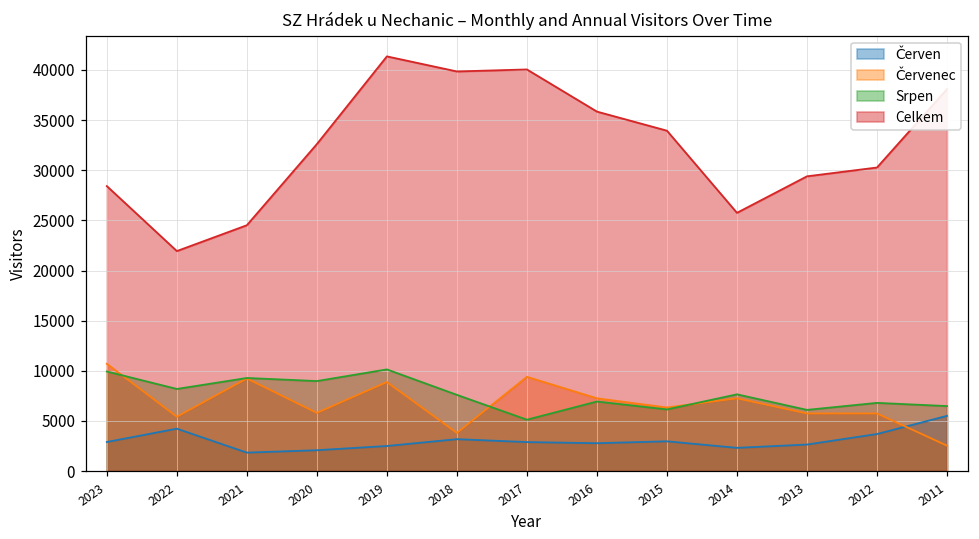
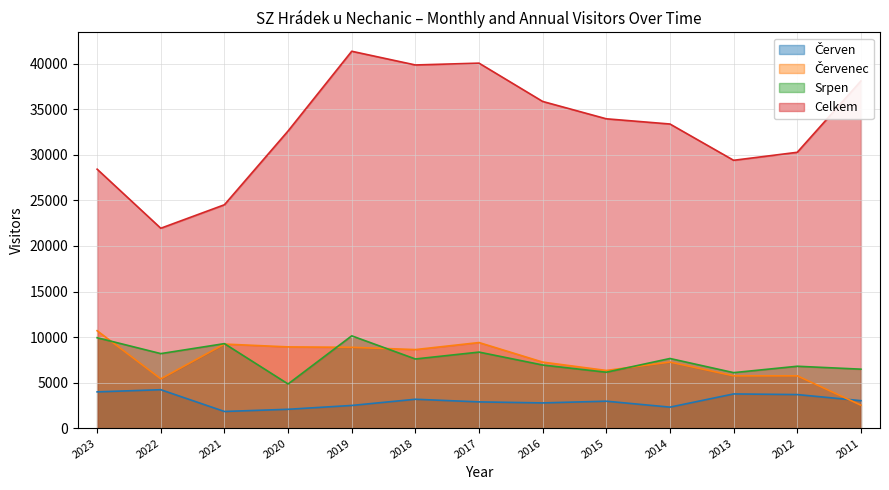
  {
    "Červen": {
-     "2023": 3000,
+     "2023": 4000,
      "2022": 4000,
      "2021": 2000,
      "2020": 2000,
      "2019": 3000,
      "2018": 3000,
      "2017": 3000,
      "2016": 3000,
      "2015": 3000,
      "2014": 2000,
-     "2013": 3000,
+     "2013": 4000,
      "2012": 4000,
-     "2011": 6000
+     "2011": 3000
    },
    "Červenec": {
      "2023": 11000,
      "2022": 5000,
-     "2020": 6000,
+     "2020": 9000,
      "2019": 9000,
-     "2018": 4000,
+     "2018": 9000,
      "2017": 9000,
      "2016": 7000,
      "2014": 7000,
      "2013": 6000,
      "2012": 6000,
      "2011": 3000
    },
    "Srpen": {
      "2023": 10000,
      "2022": 8000,
-     "2020": 9000,
+     "2020": 5000,
      "2019": 10000,
      "2018": 8000,
-     "2017": 5000,
+     "2017": 8000,
      "2016": 7000,
      "2014": 8000,
      "2013": 6000,
      "2012": 7000,
      "2011": 6000
    },
    "Celkem": {
      "2023": 28000,
      "2022": 22000,
      "2021": 25000,
      "2020": 33000,
      "2019": 41000,
      "2018": 40000,
      "2017": 40000,
      "2016": 36000,
      "2015": 34000,
-     "2014": 26000,
+     "2014": 33000,
      "2013": 29000,
      "2012": 30000
    }
  }
